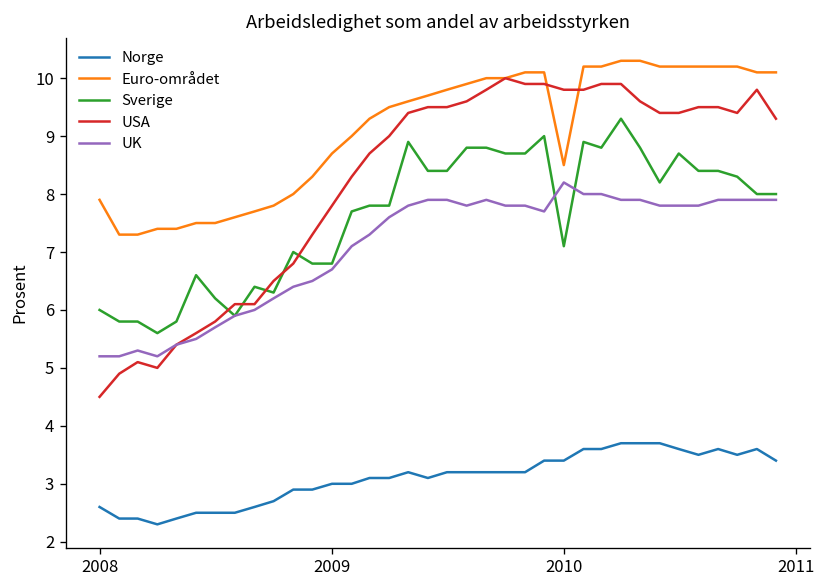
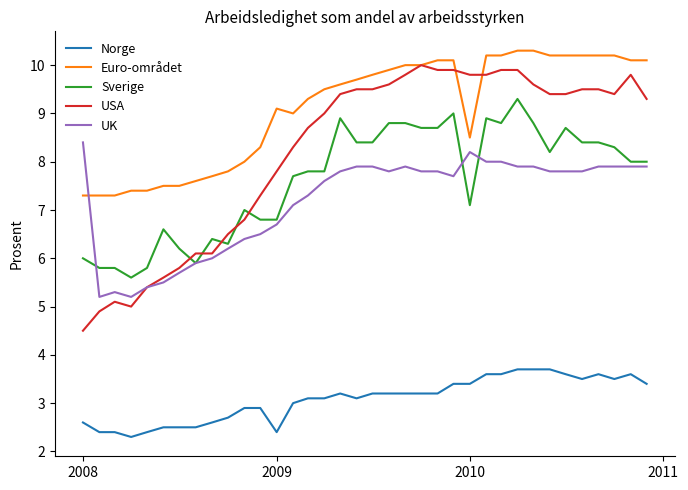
  {
    "Norge": {
      "2008": 2.6,
-     "2009": 3.0,
+     "2009": 2.4,
      "2010": 3.4
    },
    "Euro-området": {
-     "2008": 7.9,
-     "2009": 8.7,
+     "2008": 7.3,
+     "2009": 9.1,
      "2010": 8.5
    },
    "Sverige": {
      "2008": 6.0,
      "2009": 6.8,
      "2010": 7.1
    },
    "USA": {
      "2008": 4.5,
      "2009": 7.8,
      "2010": 9.8
    },
    "UK": {
-     "2008": 5.2,
+     "2008": 8.4,
      "2009": 6.7,
      "2010": 8.2
    }
  }
